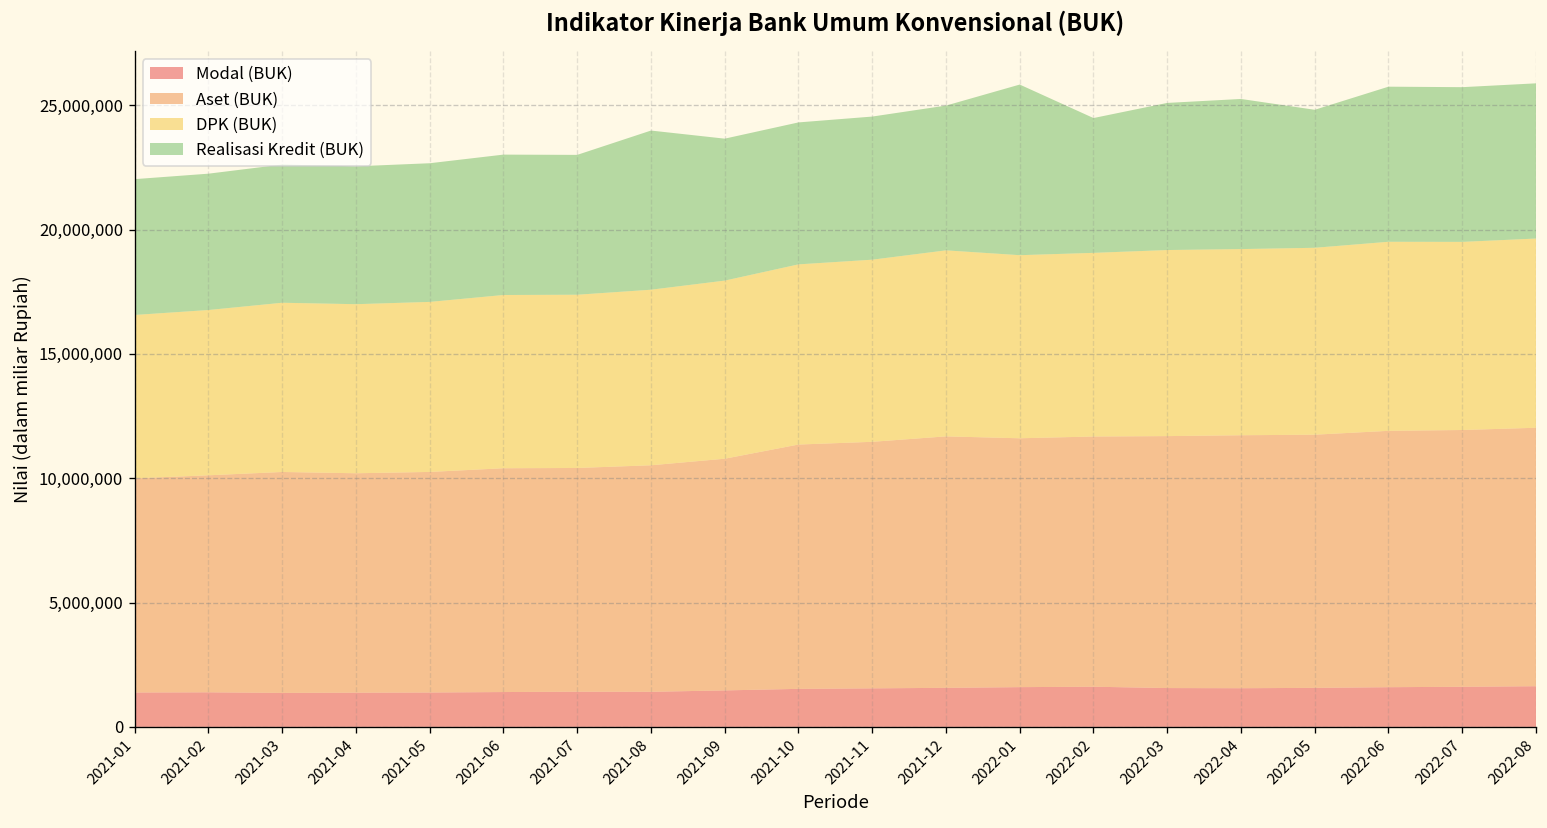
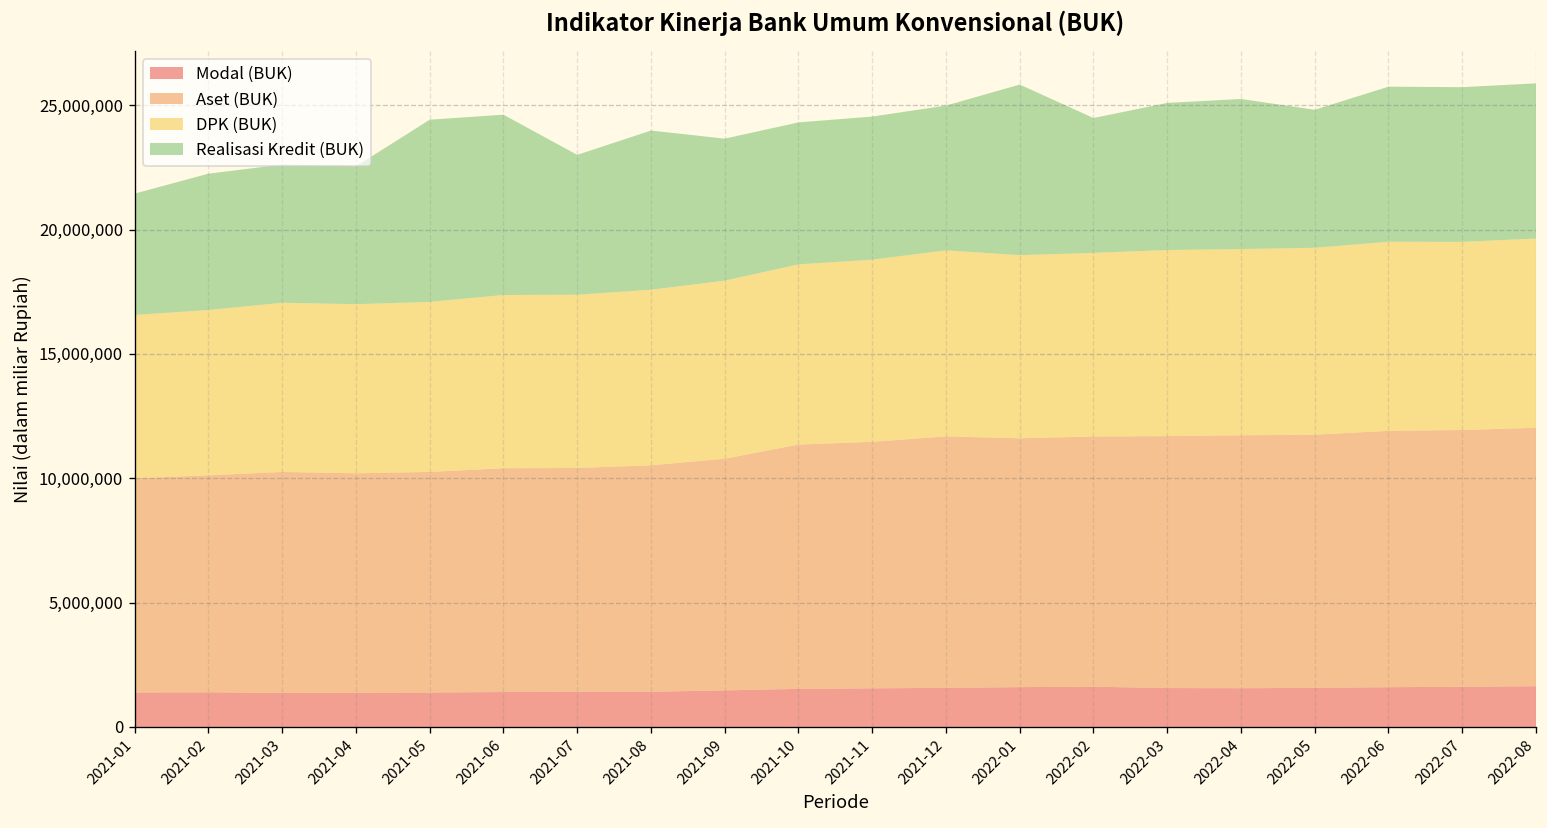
  {
    "Realisasi Kredit (BUK)": {
-     "2021-01": "5,500,000",
+     "2021-01": "4,900,000",
      "2021-02": "5,500,000",
-     "2021-05": "5,600,000",
-     "2021-06": "5,600,000",
+     "2021-05": "7,300,000",
+     "2021-06": "7,200,000",
      "2021-07": "5,600,000",
      "2021-08": "6,400,000",
      "2021-09": "5,700,000",
      "2021-10": "5,700,000",
      "2021-11": "5,800,000",
      "2021-12": "5,800,000",
      "2022-01": "6,900,000",
      "2022-02": "5,400,000",
      "2022-03": "5,900,000",
      "2022-04": "6,000,000",
      "2022-05": "5,500,000",
      "2022-06": "6,200,000",
      "2022-07": "6,200,000",
      "2022-08": "6,200,000"
    }
  }
